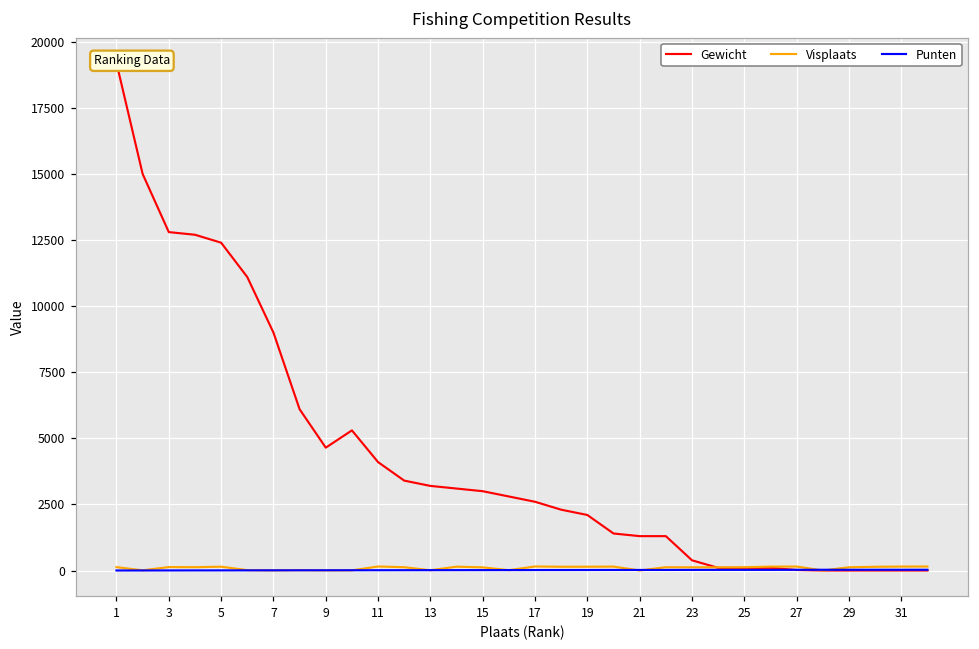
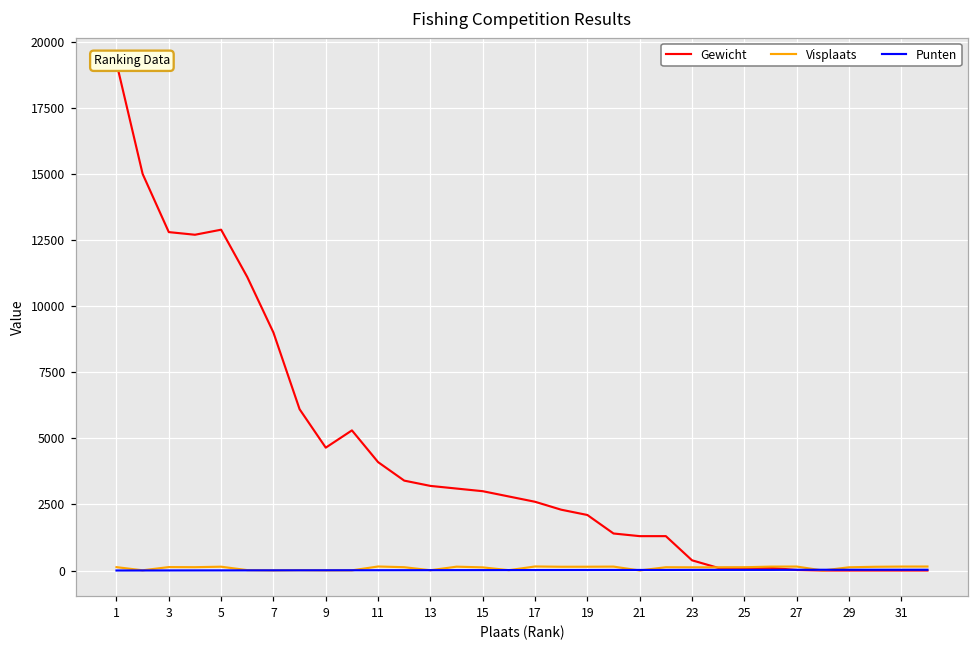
  {
    "Gewicht": {
      "3": 12800,
-     "5": 12400,
+     "5": 12900,
      "7": 9000,
      "9": 4600,
      "11": 4100,
      "13": 3200,
      "15": 3000,
      "17": 2600,
      "19": 2100,
      "21": 1300,
      "23": 400
    },
    "Visplaats": {
      "1": 100,
      "3": 100,
      "5": 100,
      "11": 200,
      "17": 200,
      "19": 100,
      "27": 200,
      "31": 100
    },
    "Punten": {
      "1": 0,
      "3": 0,
      "5": 0,
      "11": 0,
      "17": 0,
      "19": 0
    }
  }
